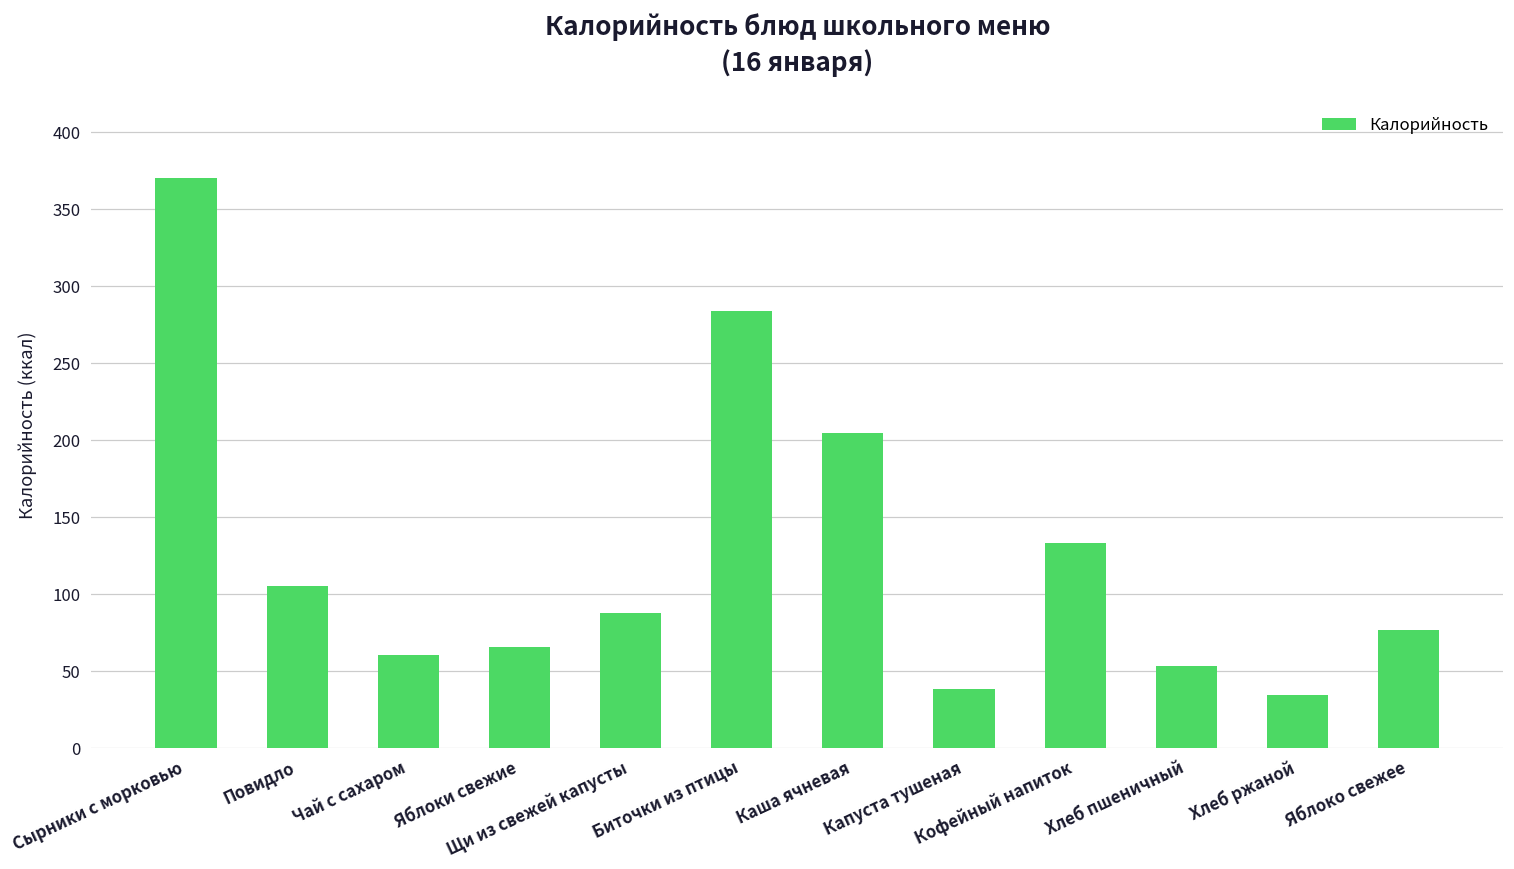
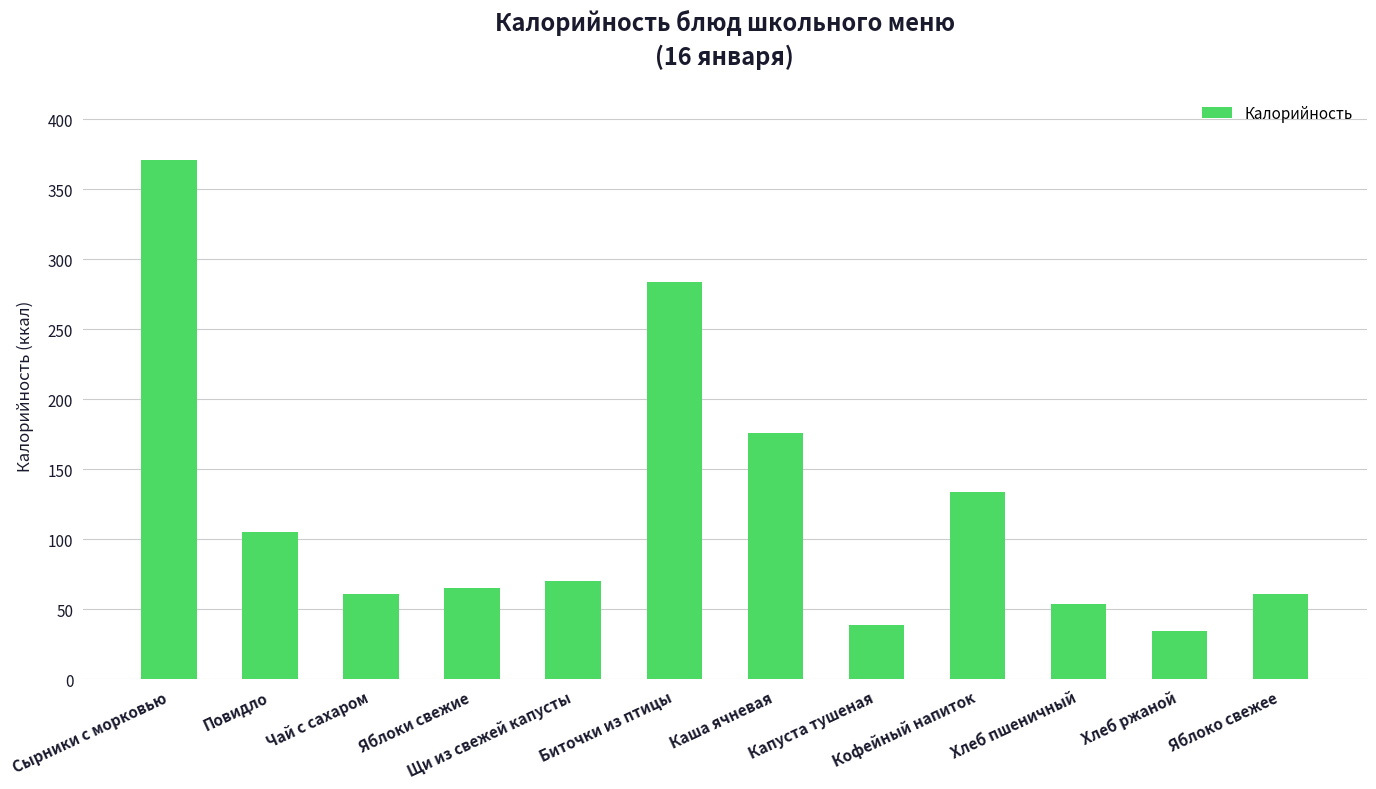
  {
    "Сырники с морковью": 371,
    "Повидло": 106,
    "Чай с сахаром": 61,
    "Яблоки свежие": 66,
-   "Щи из свежей капусты": 88,
+   "Щи из свежей капусты": 70,
    "Биточки из птицы": 284,
-   "Каша ячневая": 205,
+   "Каша ячневая": 176,
    "Капуста тушеная": 39,
    "Кофейный напиток": 134,
    "Хлеб пшеничный": 54,
    "Хлеб ржаной": 35,
-   "Яблоко свежее": 77
+   "Яблоко свежее": 61
  }
